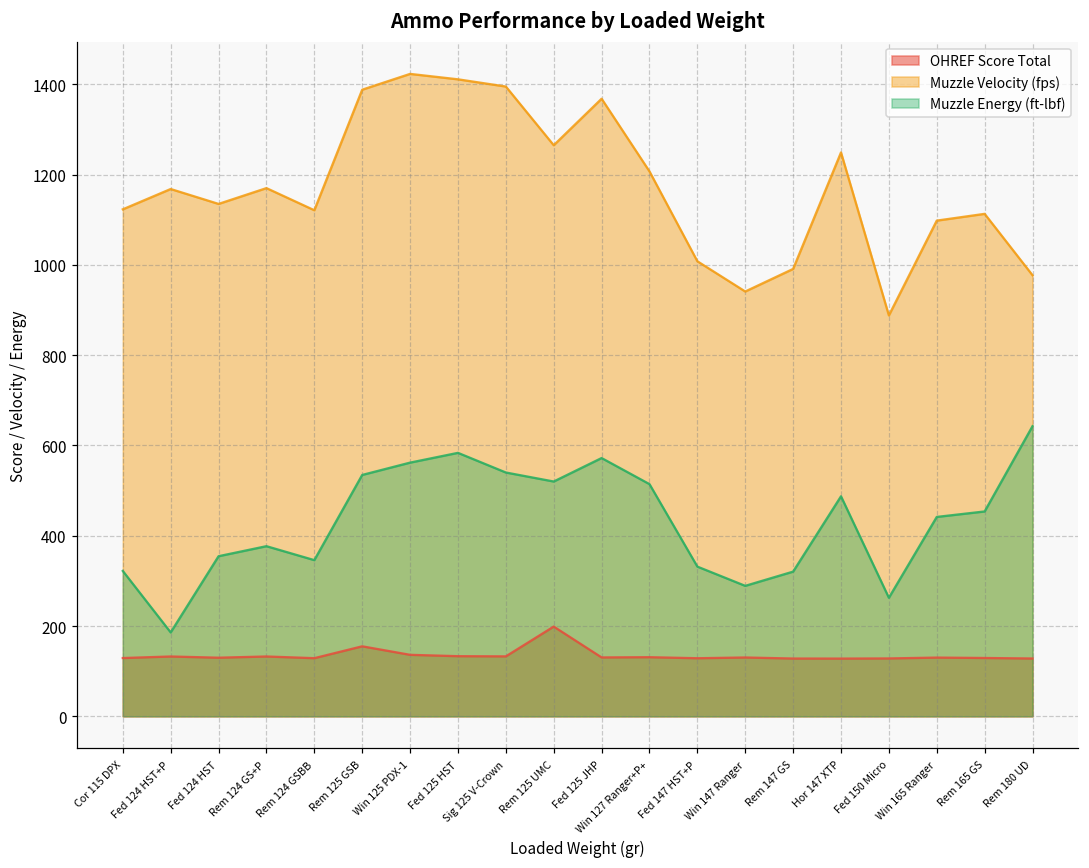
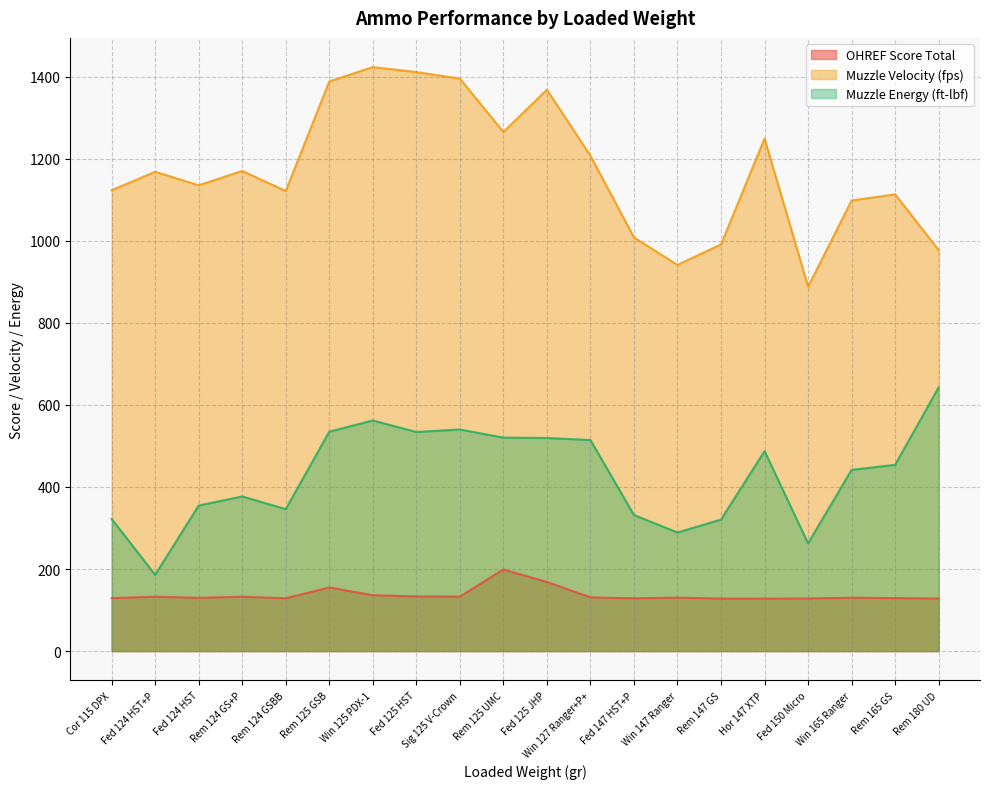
  {
    "OHREF Score Total": {
      "Cor 115 DPX": 130,
      "Fed 124 HST+P": 130,
      "Fed 124 HST": 130,
      "Rem 124 GS+P": 130,
      "Rem 124 GSBB": 130,
      "Rem 125 GSB": 160,
      "Win 125 PDX-1": 140,
      "Fed 125 HST": 130,
      "Sig 125 V-Crown": 130,
      "Rem 125 UMC": 200,
-     "Fed 125 JHP": 130,
+     "Fed 125 JHP": 170,
      "Win 127 Ranger+P+": 130,
      "Fed 147 HST+P": 130,
      "Win 147 Ranger": 130,
      "Rem 147 GS": 130,
      "Hor 147 XTP": 130,
      "Fed 150 Micro": 130,
      "Win 165 Ranger": 130,
      "Rem 165 GS": 130,
      "Rem 180 UD": 130
    },
    "Muzzle Velocity (fps)": {
      "Cor 115 DPX": 1120,
      "Fed 124 HST+P": 1170,
      "Fed 124 HST": 1140,
      "Rem 124 GS+P": 1170,
      "Rem 124 GSBB": 1120,
      "Rem 125 GSB": 1390,
      "Win 125 PDX-1": 1420,
      "Fed 125 HST": 1410,
      "Sig 125 V-Crown": 1400,
      "Rem 125 UMC": 1270,
      "Fed 125 JHP": 1370,
      "Win 127 Ranger+P+": 1210,
      "Fed 147 HST+P": 1010,
      "Win 147 Ranger": 940,
      "Rem 147 GS": 990,
      "Hor 147 XTP": 1250,
      "Fed 150 Micro": 890,
      "Win 165 Ranger": 1100,
      "Rem 165 GS": 1110,
      "Rem 180 UD": 980
    },
    "Muzzle Energy (ft-lbf)": {
      "Cor 115 DPX": 320,
      "Fed 124 HST+P": 190,
      "Fed 124 HST": 350,
      "Rem 124 GS+P": 380,
      "Rem 124 GSBB": 350,
      "Rem 125 GSB": 530,
      "Win 125 PDX-1": 560,
-     "Fed 125 HST": 580,
+     "Fed 125 HST": 530,
      "Sig 125 V-Crown": 540,
      "Rem 125 UMC": 520,
-     "Fed 125 JHP": 570,
+     "Fed 125 JHP": 520,
      "Win 127 Ranger+P+": 510,
      "Fed 147 HST+P": 330,
      "Win 147 Ranger": 290,
      "Rem 147 GS": 320,
      "Hor 147 XTP": 490,
      "Fed 150 Micro": 260,
      "Win 165 Ranger": 440,
      "Rem 165 GS": 450,
      "Rem 180 UD": 640
    }
  }
